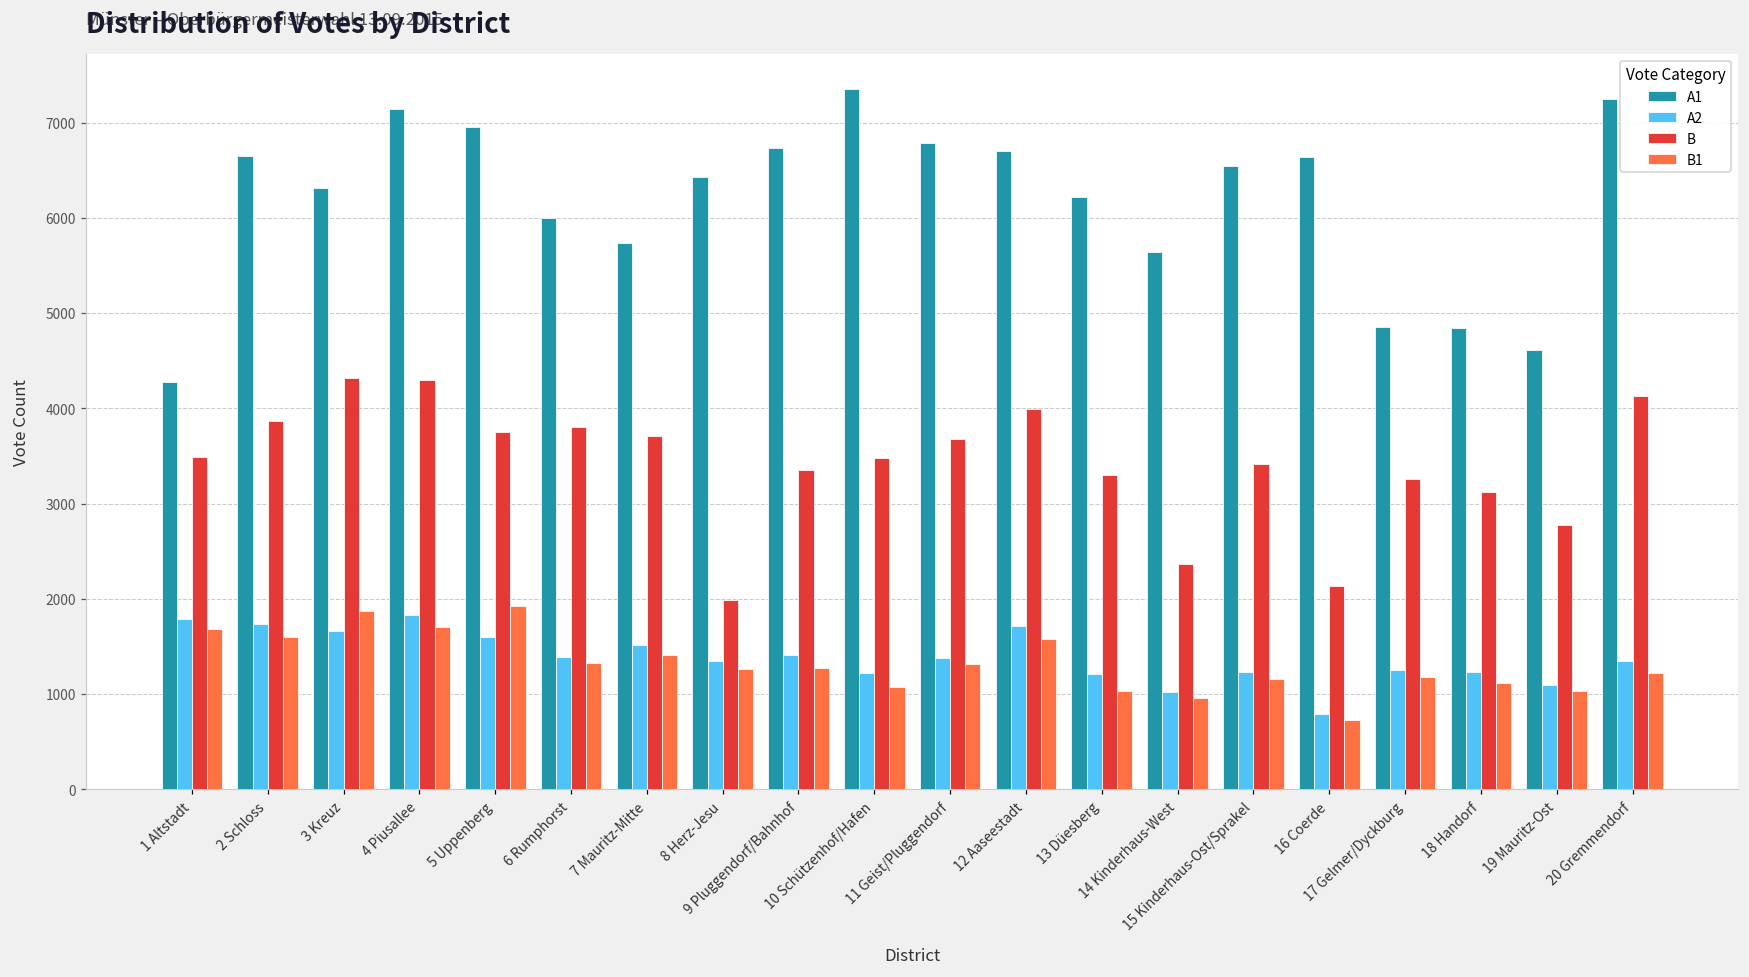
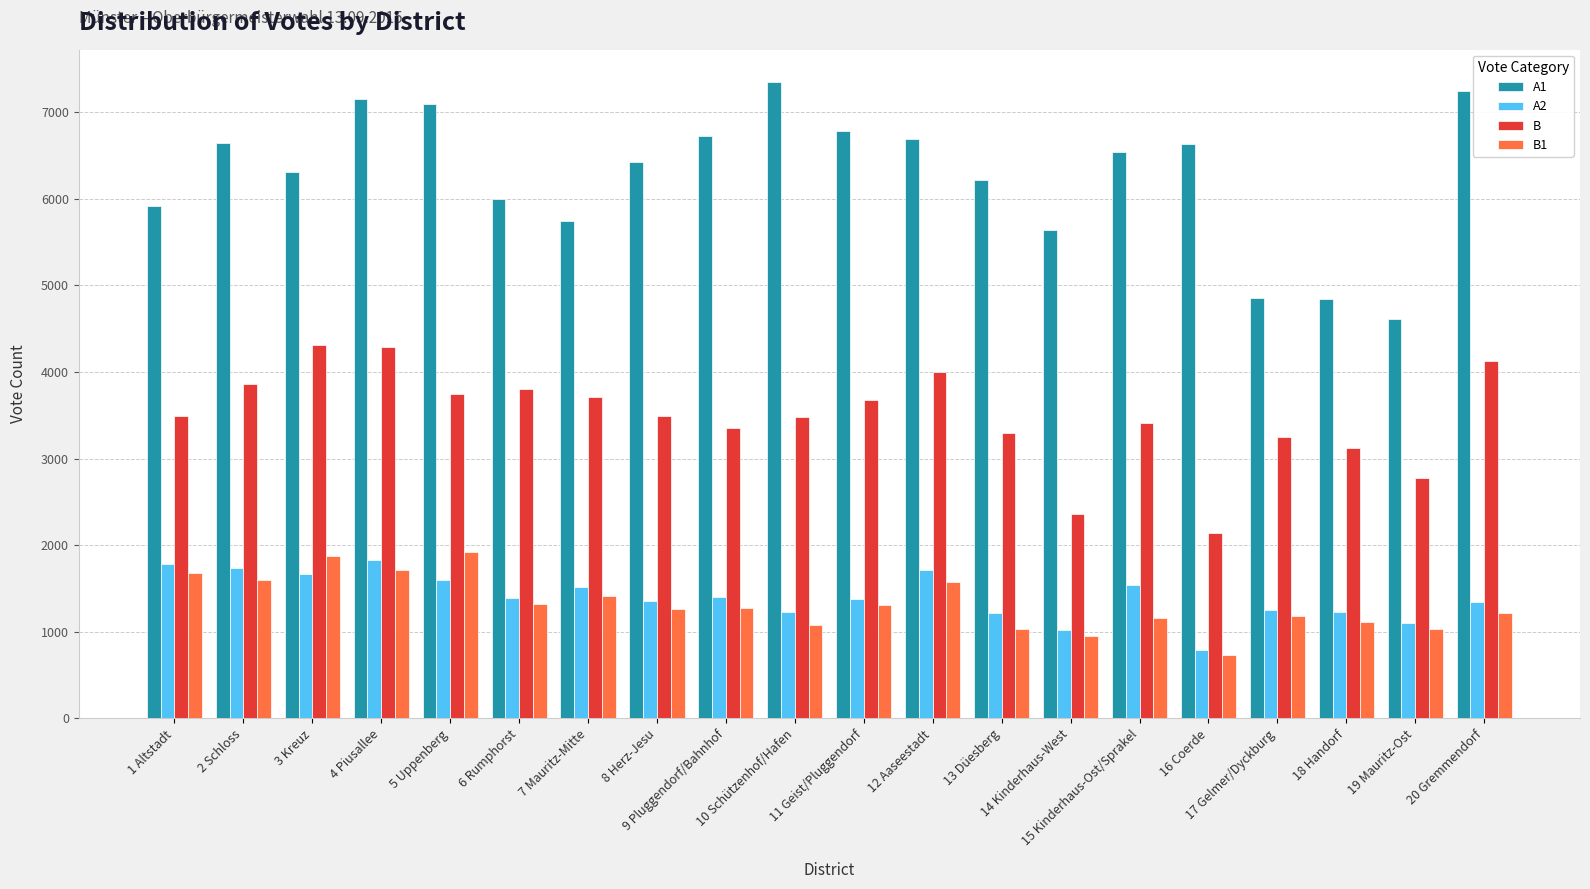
  {
    "A1": {
-     "1 Altstadt": 4300,
+     "1 Altstadt": 5900,
      "2 Schloss": 6600,
      "3 Kreuz": 6300,
      "4 Piusallee": 7100,
-     "5 Uppenberg": 6900,
+     "5 Uppenberg": 7100,
      "6 Rumphorst": 6000,
      "7 Mauritz-Mitte": 5700,
      "8 Herz-Jesu": 6400,
      "9 Pluggendorf/Bahnhof": 6700,
      "10 Schützenhof/Hafen": 7400,
      "11 Geist/Pluggendorf": 6800,
      "12 Aaseestadt": 6700,
      "13 Düesberg": 6200,
      "14 Kinderhaus-West": 5600,
      "15 Kinderhaus-Ost/Sprakel": 6500,
      "16 Coerde": 6600,
      "17 Gelmer/Dyckburg": 4800,
      "18 Handorf": 4800,
      "19 Mauritz-Ost": 4600,
      "20 Gremmendorf": 7200
    },
    "A2": {
      "1 Altstadt": 1800,
      "2 Schloss": 1700,
      "3 Kreuz": 1700,
      "4 Piusallee": 1800,
      "5 Uppenberg": 1600,
      "6 Rumphorst": 1400,
      "7 Mauritz-Mitte": 1500,
      "8 Herz-Jesu": 1400,
      "9 Pluggendorf/Bahnhof": 1400,
      "10 Schützenhof/Hafen": 1200,
      "11 Geist/Pluggendorf": 1400,
      "12 Aaseestadt": 1700,
      "13 Düesberg": 1200,
      "14 Kinderhaus-West": 1000,
-     "15 Kinderhaus-Ost/Sprakel": 1200,
+     "15 Kinderhaus-Ost/Sprakel": 1500,
      "16 Coerde": 800,
      "17 Gelmer/Dyckburg": 1300,
      "18 Handorf": 1200,
      "19 Mauritz-Ost": 1100,
      "20 Gremmendorf": 1300
    },
    "B": {
      "1 Altstadt": 3500,
      "2 Schloss": 3900,
      "3 Kreuz": 4300,
      "4 Piusallee": 4300,
      "5 Uppenberg": 3700,
      "6 Rumphorst": 3800,
      "7 Mauritz-Mitte": 3700,
-     "8 Herz-Jesu": 2000,
+     "8 Herz-Jesu": 3500,
      "9 Pluggendorf/Bahnhof": 3400,
      "10 Schützenhof/Hafen": 3500,
      "11 Geist/Pluggendorf": 3700,
      "12 Aaseestadt": 4000,
      "13 Düesberg": 3300,
      "14 Kinderhaus-West": 2400,
      "15 Kinderhaus-Ost/Sprakel": 3400,
      "16 Coerde": 2100,
      "17 Gelmer/Dyckburg": 3300,
      "18 Handorf": 3100,
      "19 Mauritz-Ost": 2800,
      "20 Gremmendorf": 4100
    },
    "B1": {
      "1 Altstadt": 1700,
      "2 Schloss": 1600,
      "3 Kreuz": 1900,
      "4 Piusallee": 1700,
      "5 Uppenberg": 1900,
      "6 Rumphorst": 1300,
      "7 Mauritz-Mitte": 1400,
      "8 Herz-Jesu": 1300,
      "9 Pluggendorf/Bahnhof": 1300,
      "10 Schützenhof/Hafen": 1100,
      "11 Geist/Pluggendorf": 1300,
      "12 Aaseestadt": 1600,
      "13 Düesberg": 1000,
      "14 Kinderhaus-West": 1000,
      "15 Kinderhaus-Ost/Sprakel": 1200,
      "16 Coerde": 700,
      "17 Gelmer/Dyckburg": 1200,
      "18 Handorf": 1100,
      "19 Mauritz-Ost": 1000,
      "20 Gremmendorf": 1200
    }
  }
